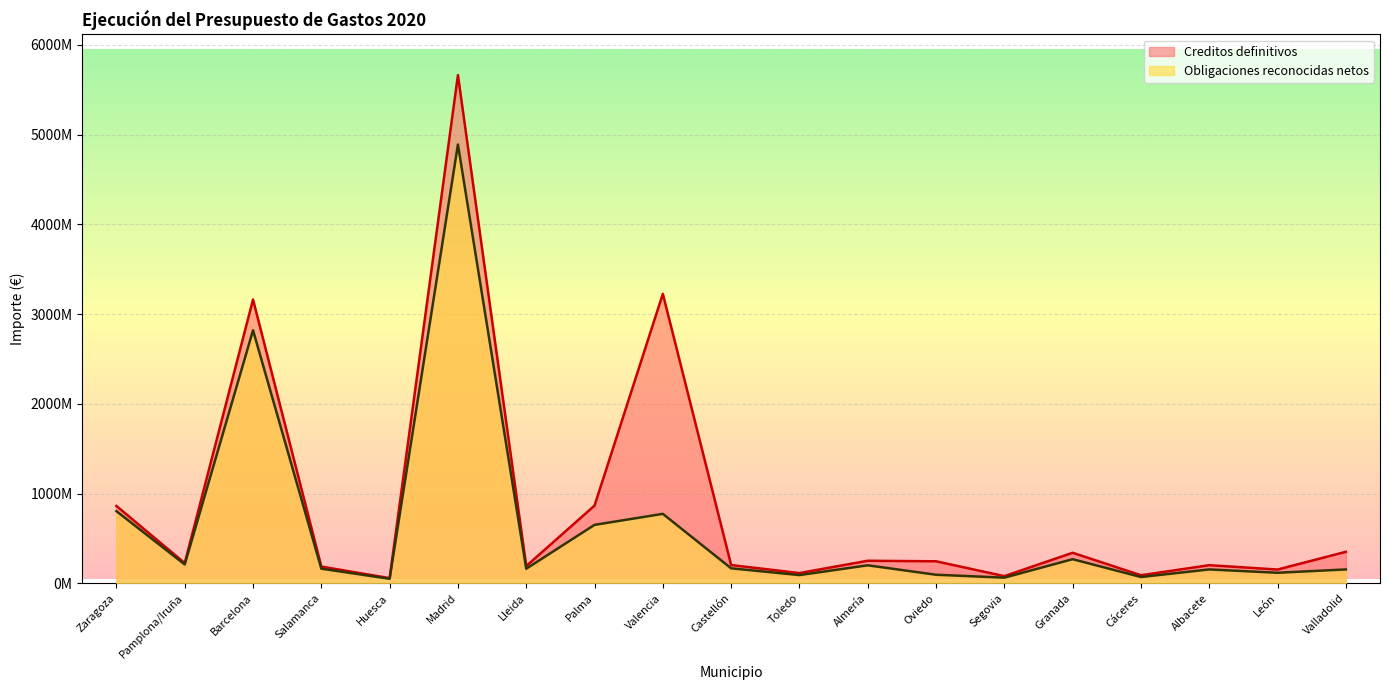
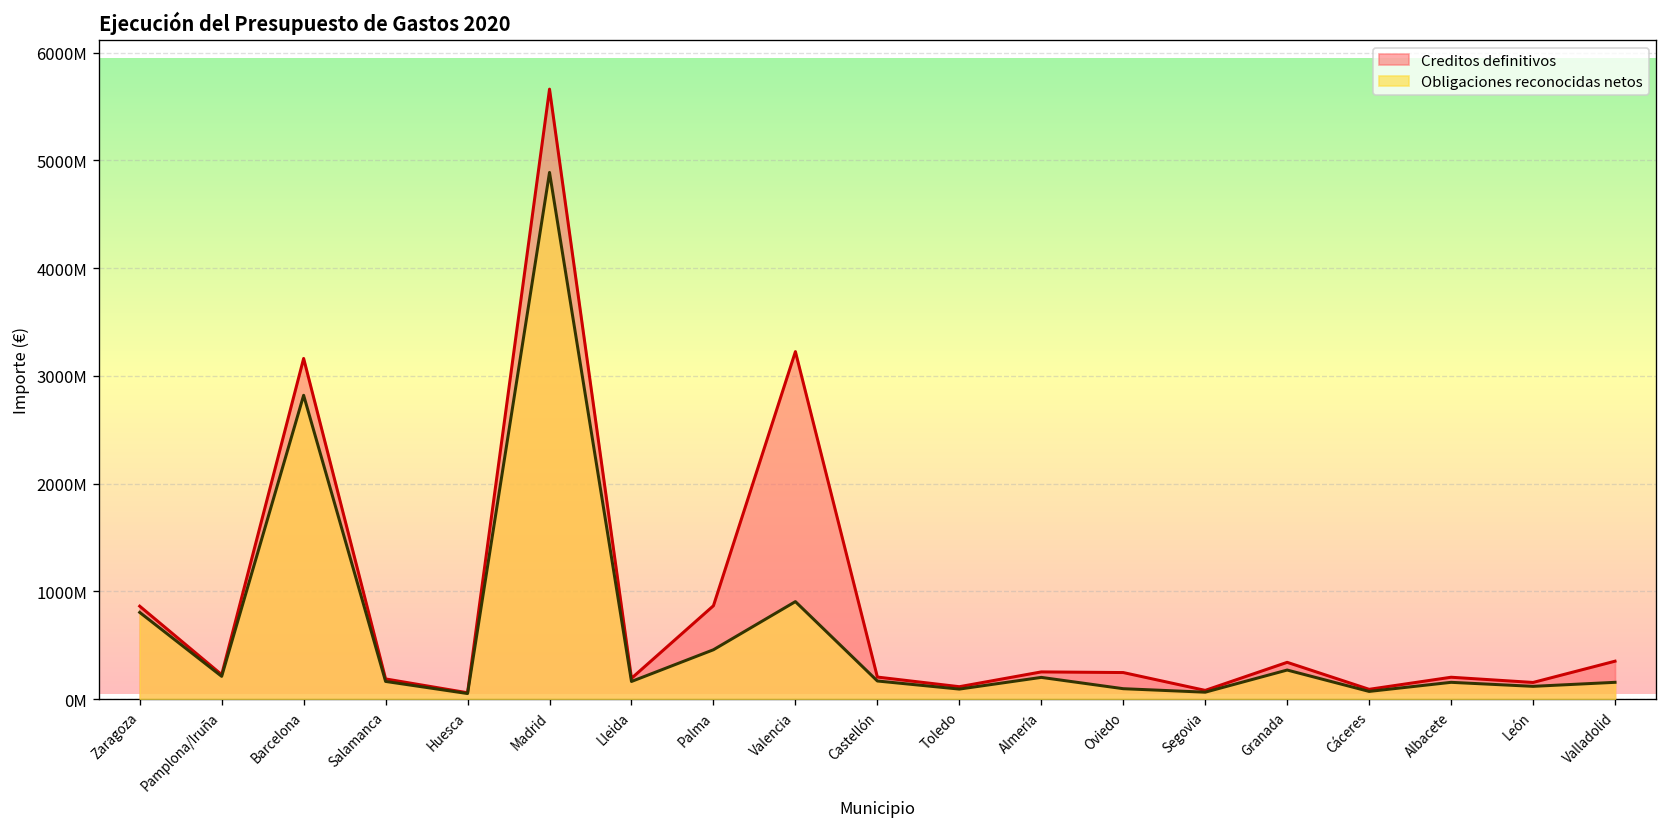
  {
    "Creditos definitivos": {
      "Zaragoza": 900000000,
      "Barcelona": 3200000000,
      "Madrid": 5700000000,
      "Lleida": 200000000,
      "Palma": 900000000,
      "Valencia": 3200000000,
      "Castellón": 200000000,
      "Almería": 300000000,
      "Oviedo": 200000000,
      "Granada": 300000000,
      "Albacete": 200000000,
      "León": 200000000,
      "Valladolid": 400000000
    },
    "Obligaciones reconocidas netos": {
      "Zaragoza": 800000000,
      "Barcelona": 2800000000,
      "Madrid": 4900000000,
      "Lleida": 200000000,
-     "Palma": 700000000,
-     "Valencia": 800000000,
+     "Palma": 500000000,
+     "Valencia": 900000000,
      "Castellón": 200000000,
      "Almería": 200000000,
      "Oviedo": 100000000,
      "Granada": 300000000,
      "Albacete": 200000000,
      "León": 100000000,
      "Valladolid": 200000000
    }
  }
